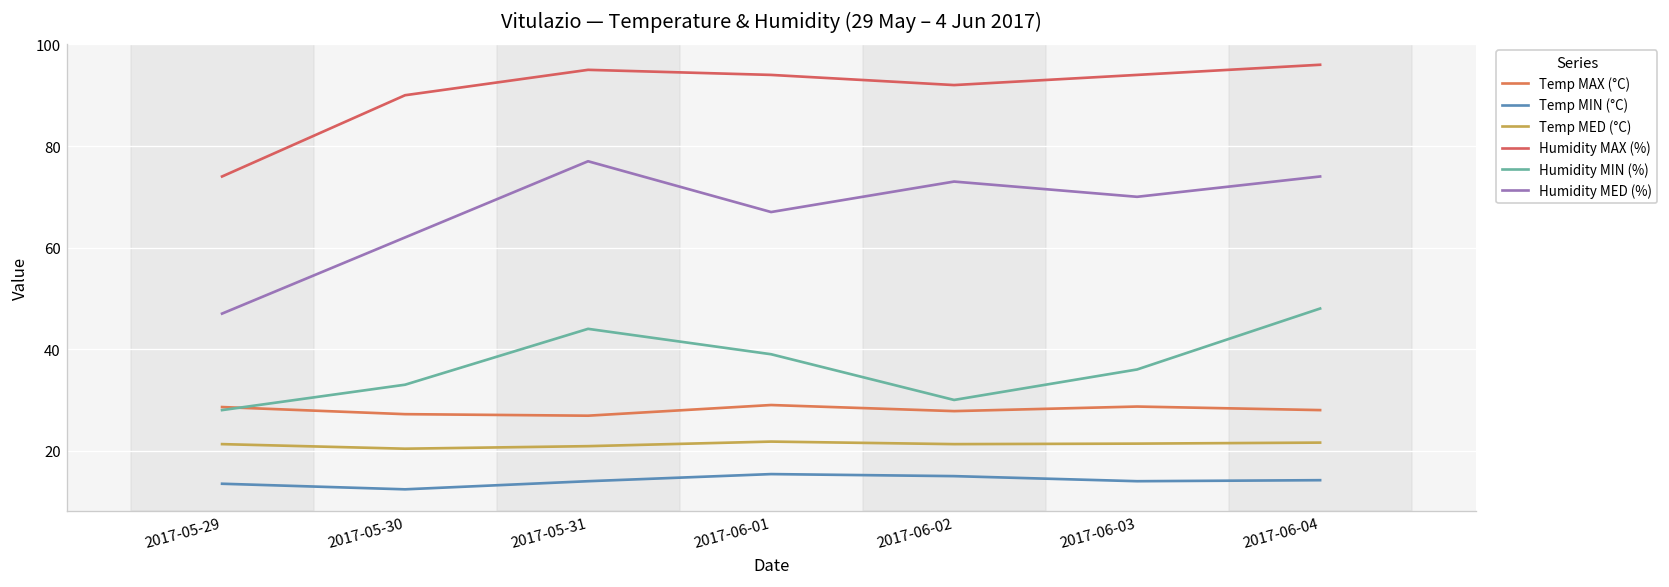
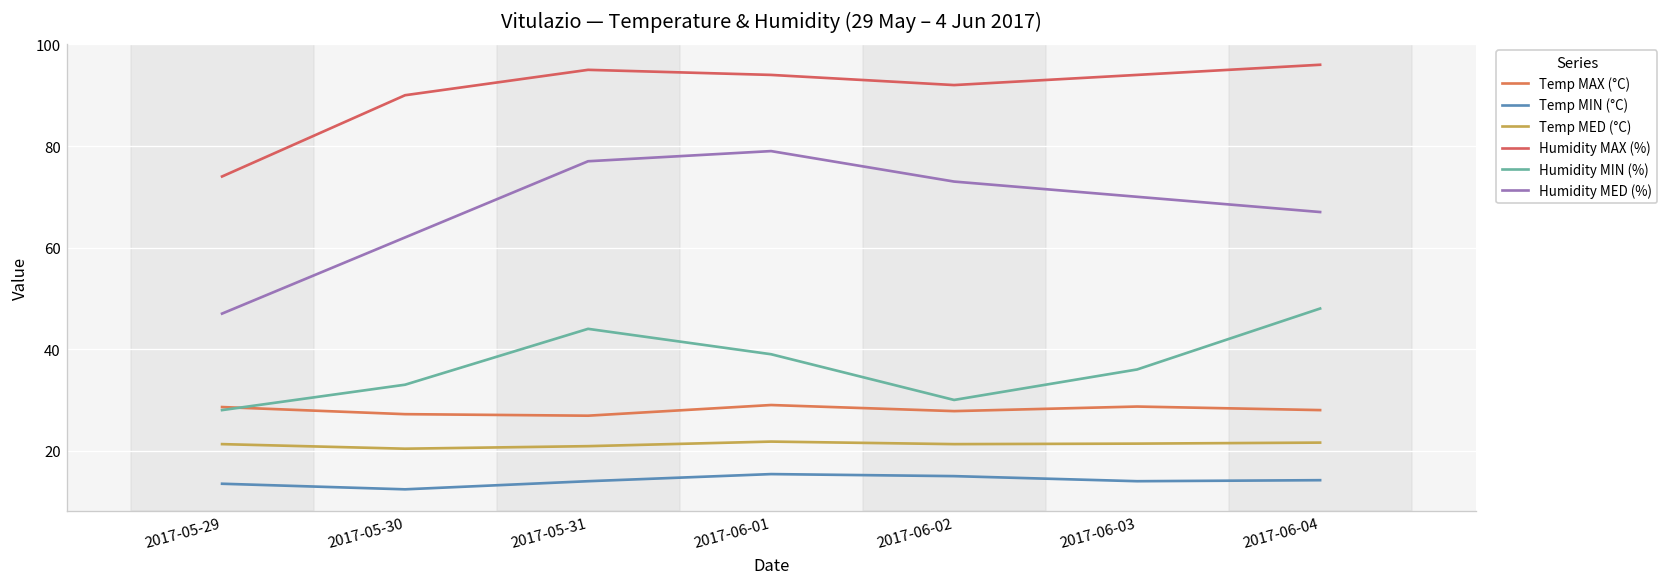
  {
    "Humidity MED (%)": {
      "2017-05-29": 47,
      "2017-05-30": 62,
      "2017-05-31": 77,
-     "2017-06-01": 67,
+     "2017-06-01": 79,
      "2017-06-02": 73,
      "2017-06-03": 70,
-     "2017-06-04": 74
+     "2017-06-04": 67
    }
  }
